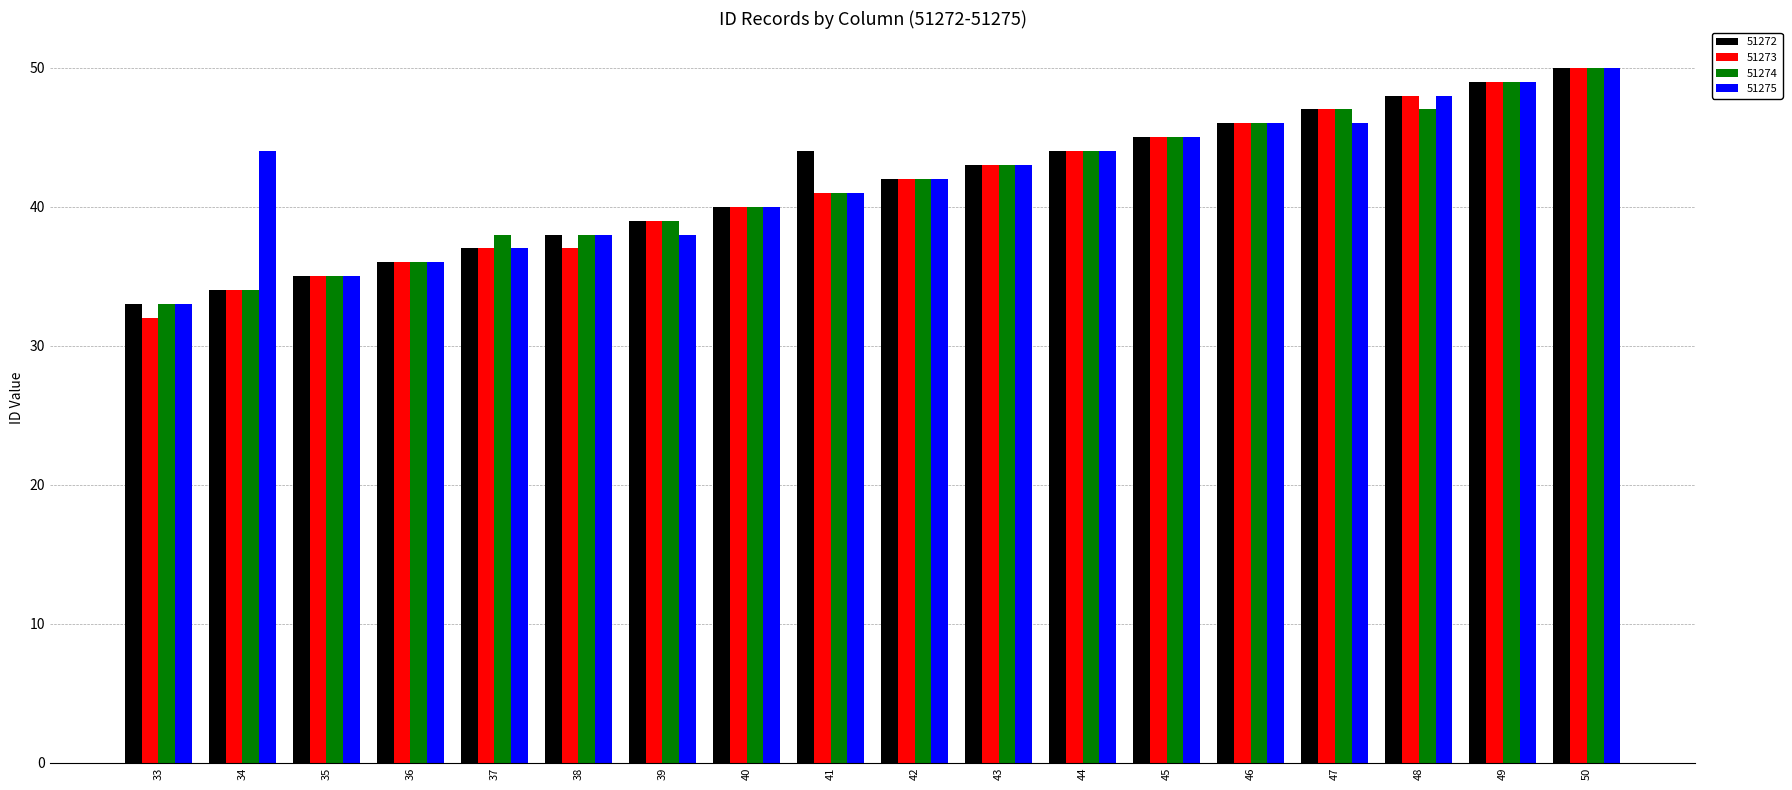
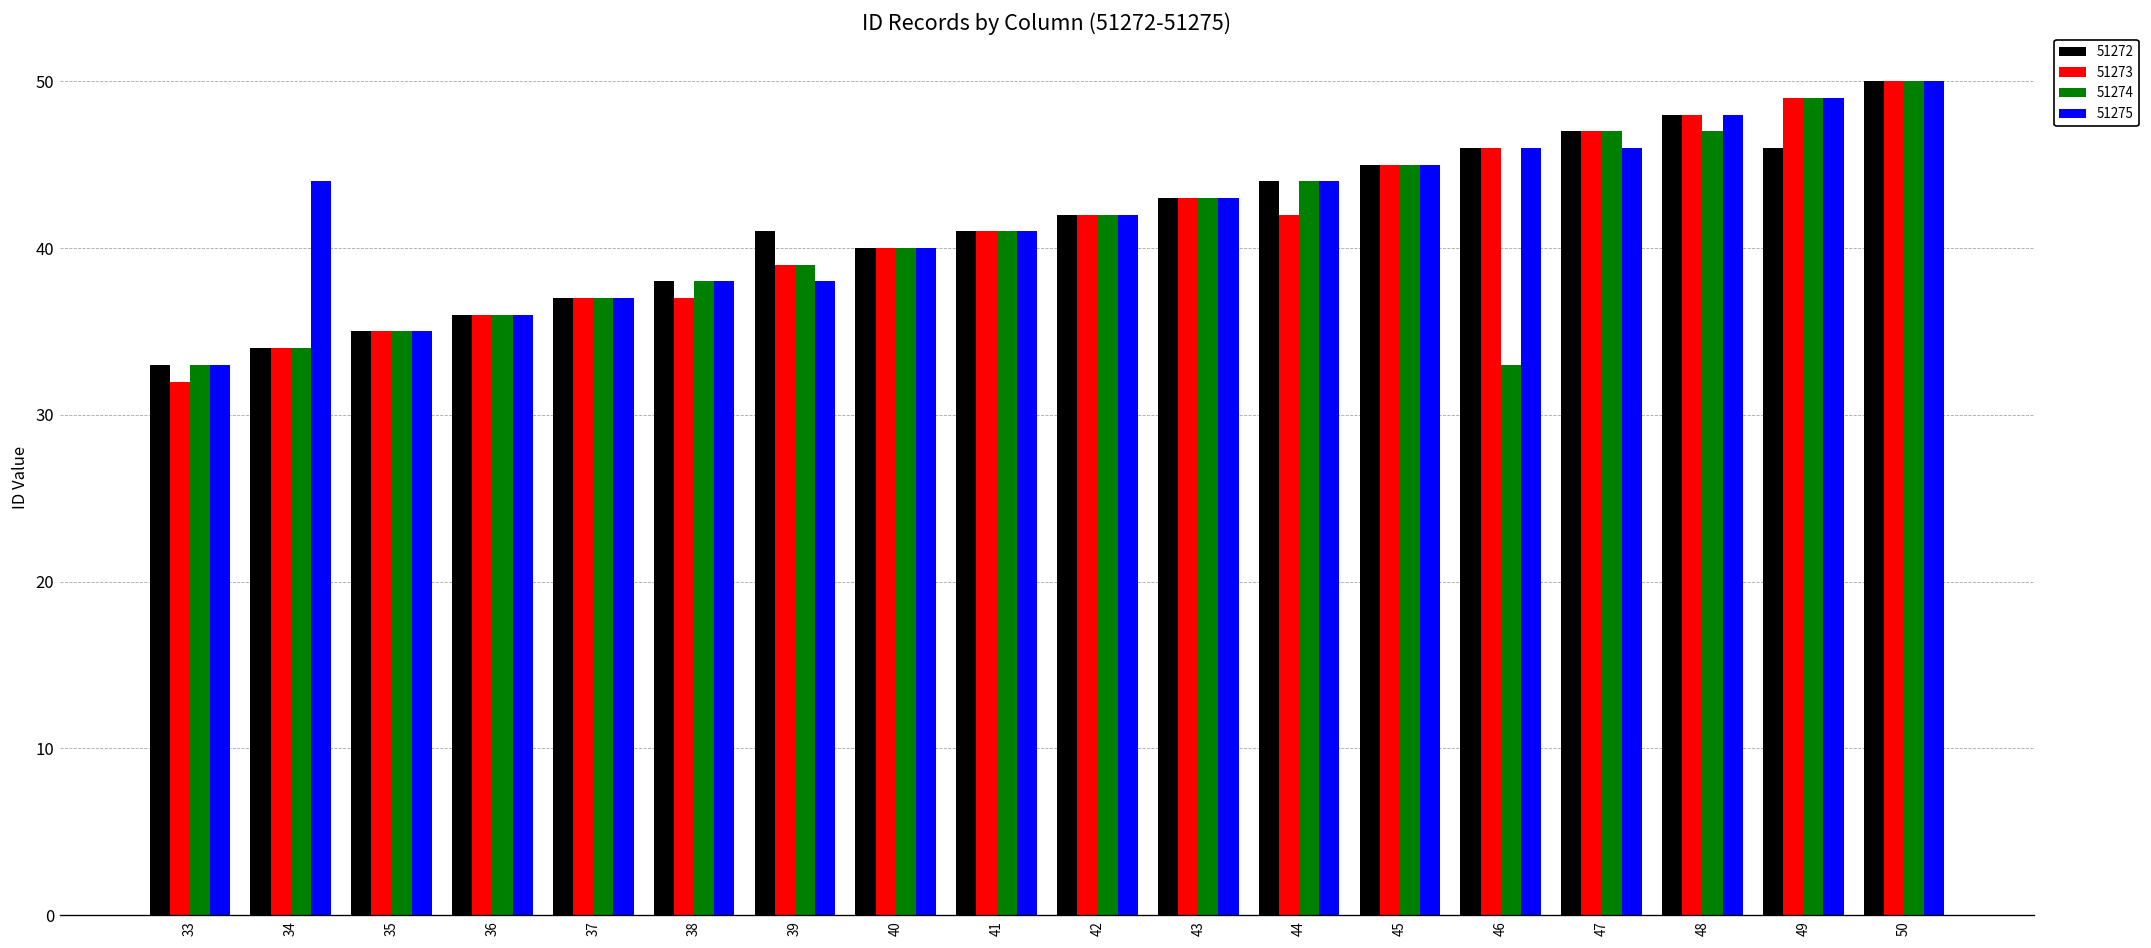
  {
    "51272": {
      "33": 33,
      "34": 34,
      "35": 35,
      "36": 36,
      "37": 37,
      "38": 38,
-     "39": 39,
+     "39": 41,
      "40": 40,
-     "41": 44,
+     "41": 41,
      "42": 42,
      "43": 43,
      "44": 44,
      "45": 45,
      "46": 46,
      "47": 47,
      "48": 48,
-     "49": 49,
+     "49": 46,
      "50": 50
    },
    "51273": {
      "33": 32,
      "34": 34,
      "35": 35,
      "36": 36,
      "37": 37,
      "38": 37,
      "39": 39,
      "40": 40,
      "41": 41,
      "42": 42,
      "43": 43,
-     "44": 44,
+     "44": 42,
      "45": 45,
      "46": 46,
      "47": 47,
      "48": 48,
      "49": 49,
      "50": 50
    },
    "51274": {
      "33": 33,
      "34": 34,
      "35": 35,
      "36": 36,
-     "37": 38,
+     "37": 37,
      "38": 38,
      "39": 39,
      "40": 40,
      "41": 41,
      "42": 42,
      "43": 43,
      "44": 44,
      "45": 45,
-     "46": 46,
+     "46": 33,
      "47": 47,
      "48": 47,
      "49": 49,
      "50": 50
    },
    "51275": {
      "33": 33,
      "34": 44,
      "35": 35,
      "36": 36,
      "37": 37,
      "38": 38,
      "39": 38,
      "40": 40,
      "41": 41,
      "42": 42,
      "43": 43,
      "44": 44,
      "45": 45,
      "46": 46,
      "47": 46,
      "48": 48,
      "49": 49,
      "50": 50
    }
  }
